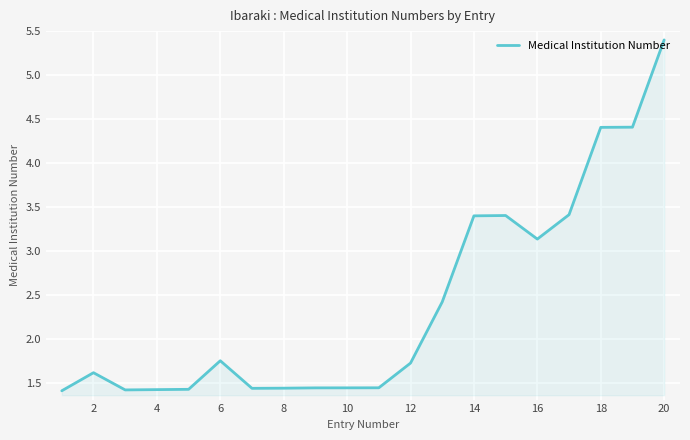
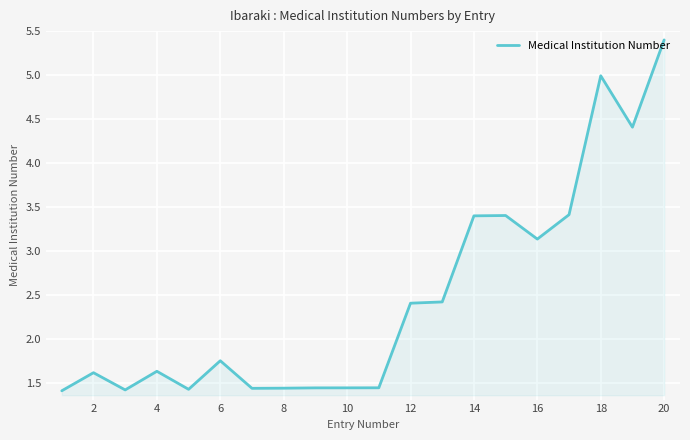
  {
    "2": 1.6,
-   "4": 1.4,
+   "4": 1.6,
    "6": 1.8,
    "8": 1.4,
    "10": 1.4,
-   "12": 1.7,
+   "12": 2.4,
    "14": 3.4,
    "16": 3.1,
-   "18": 4.4,
+   "18": 5.0,
    "20": 5.4
  }
